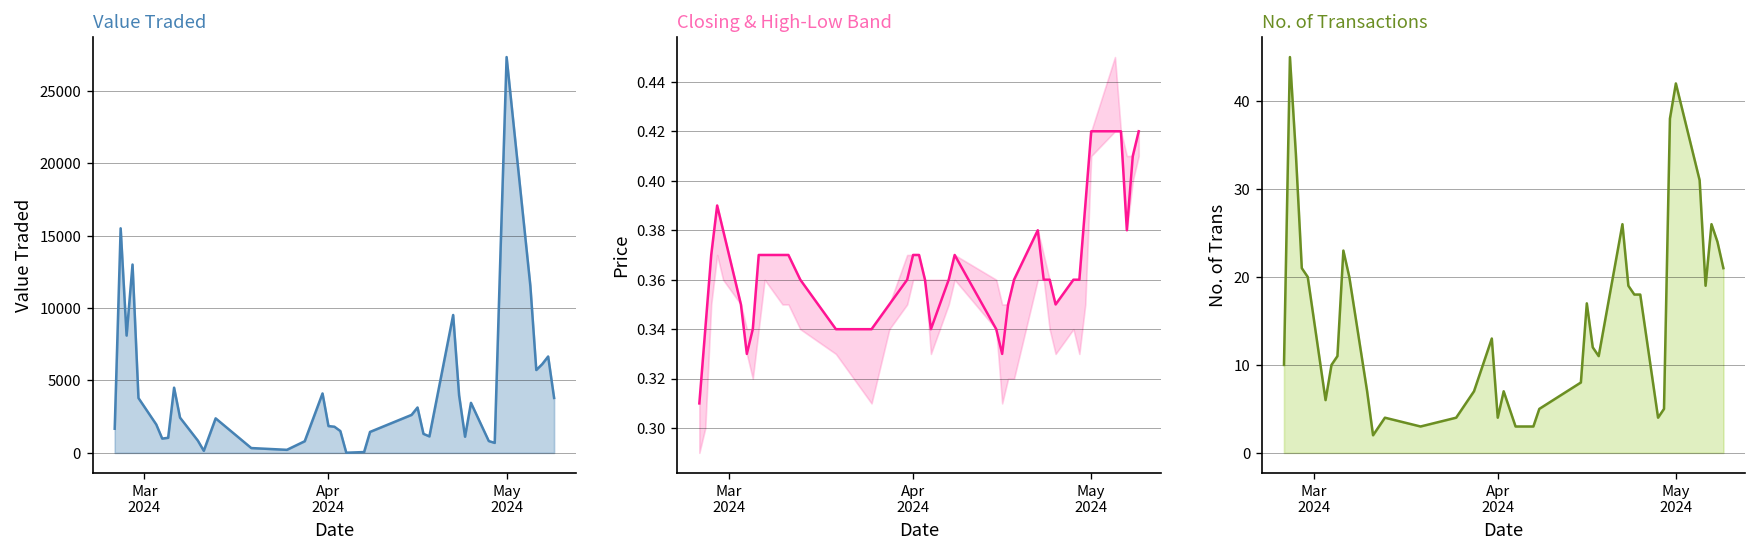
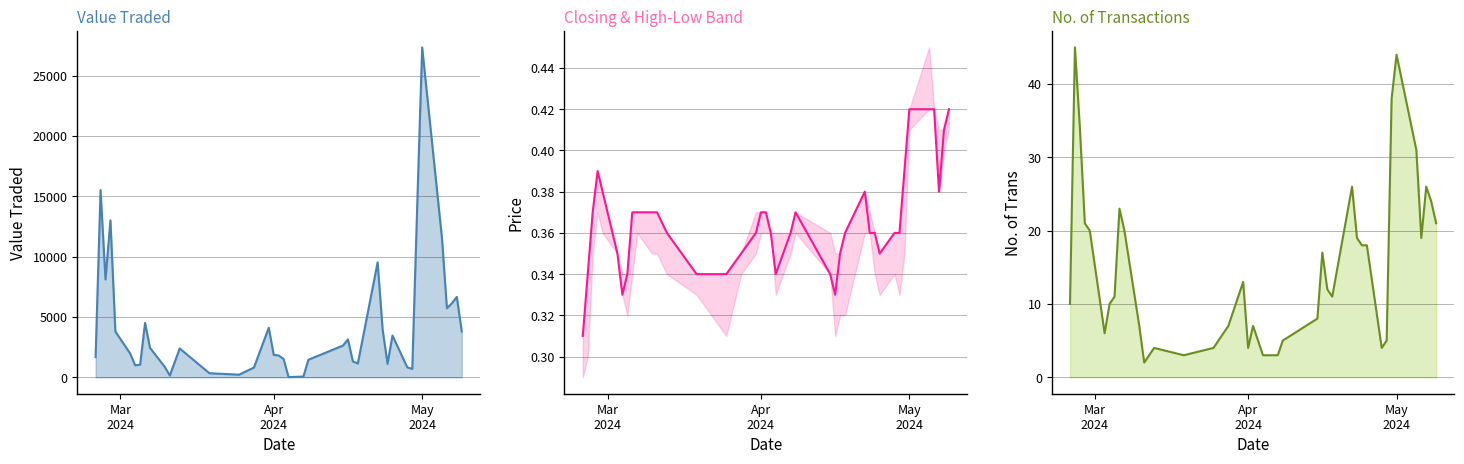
  {
    "Value Traded": {
      "Apr 2024": 1900,
      "May 2024": 27300
    },
    "No. of Transactions": {
      "Apr 2024": 4,
-     "May 2024": 42
+     "May 2024": 44
    }
  }
